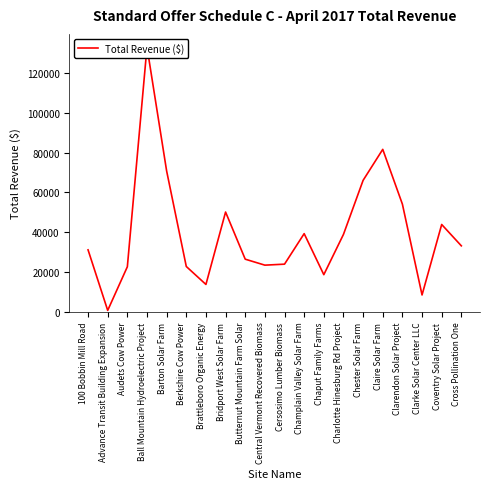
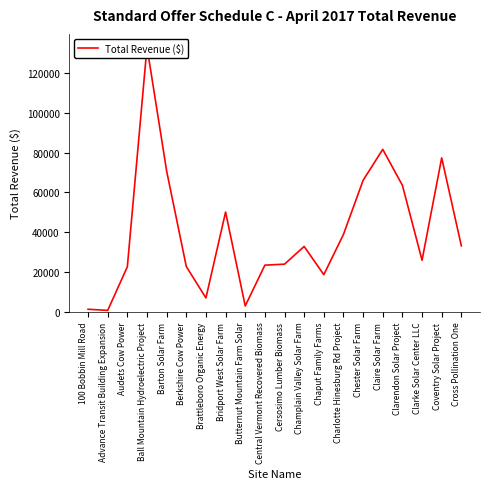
  {
-   "100 Bobbin Mill Road": 31000,
+   "100 Bobbin Mill Road": 1000,
    "Advance Transit Building Expansion": 1000,
    "Audets Cow Power": 23000,
    "Barton Solar Farm": 71000,
    "Berkshire Cow Power": 23000,
-   "Brattleboro Organic Energy": 14000,
+   "Brattleboro Organic Energy": 7000,
    "Bridport West Solar Farm": 50000,
-   "Butternut Mountain Farm Solar": 26000,
+   "Butternut Mountain Farm Solar": 3000,
    "Central Vermont Recovered Biomass": 23000,
    "Cersosimo Lumber Biomass": 24000,
-   "Champlain Valley Solar Farm": 39000,
+   "Champlain Valley Solar Farm": 33000,
    "Chaput Family Farms": 19000,
    "Charlotte Hinesburg Rd Project": 39000,
    "Chester Solar Farm": 66000,
    "Claire Solar Farm": 82000,
-   "Clarendon Solar Project": 54000,
-   "Clarke Solar Center LLC": 9000,
-   "Coventry Solar Project": 44000,
+   "Clarendon Solar Project": 64000,
+   "Clarke Solar Center LLC": 26000,
+   "Coventry Solar Project": 77000,
    "Cross Pollination One": 33000
  }
